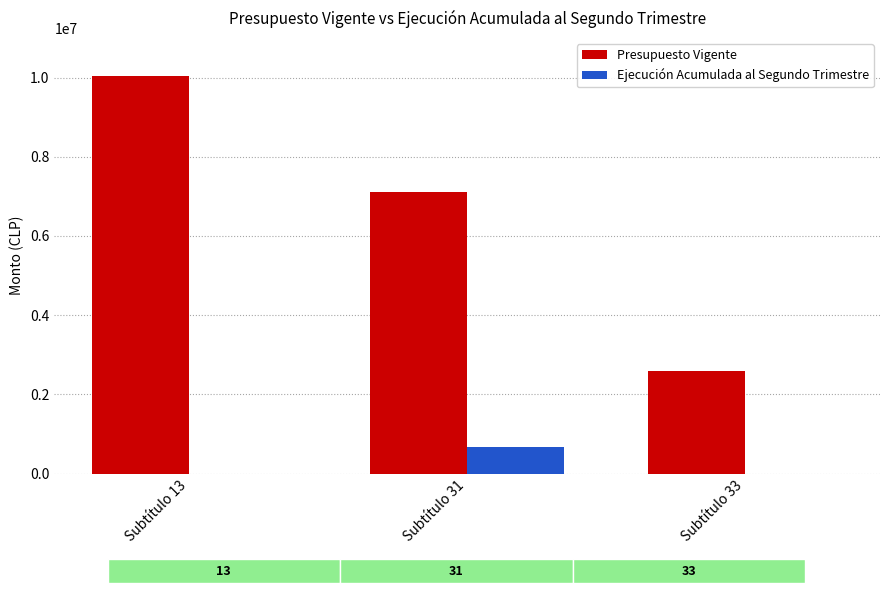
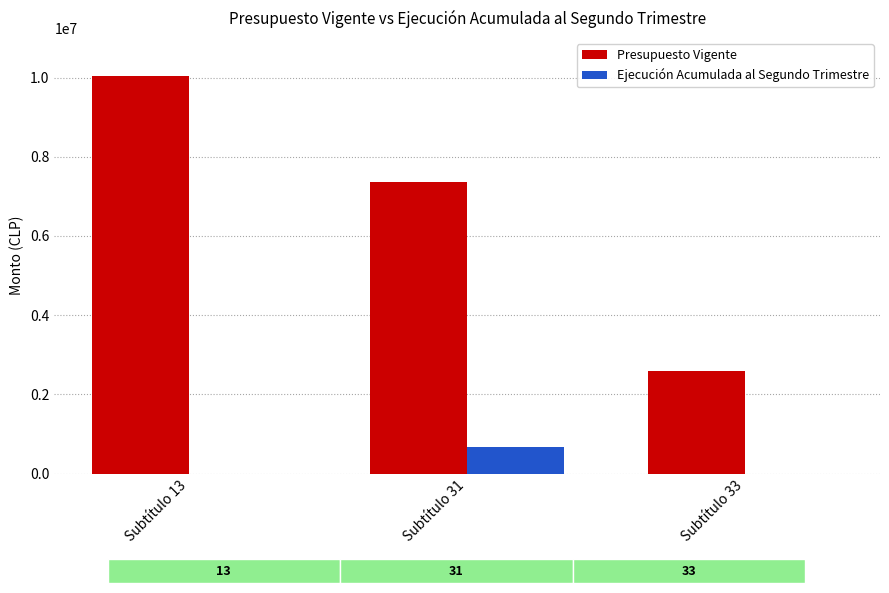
  {
    "Presupuesto Vigente": {
      "Subtítulo 13": 10000000,
-     "Subtítulo 31": 7100000,
+     "Subtítulo 31": 7400000,
      "Subtítulo 33": 2600000
    },
    "Ejecución Acumulada al Segundo Trimestre": {
      "Subtítulo 13": 0,
      "Subtítulo 31": 700000,
      "Subtítulo 33": 0
    }
  }
